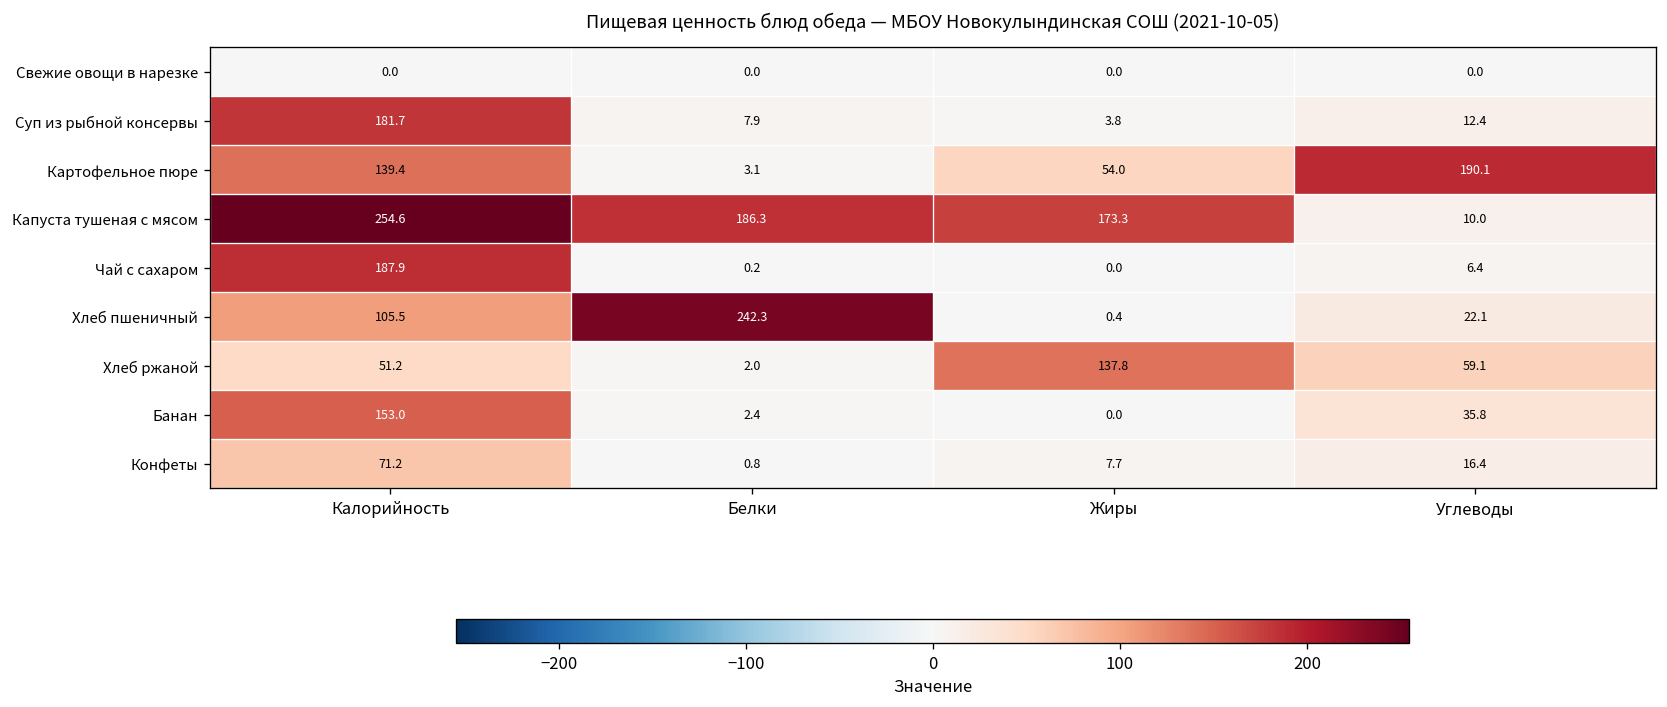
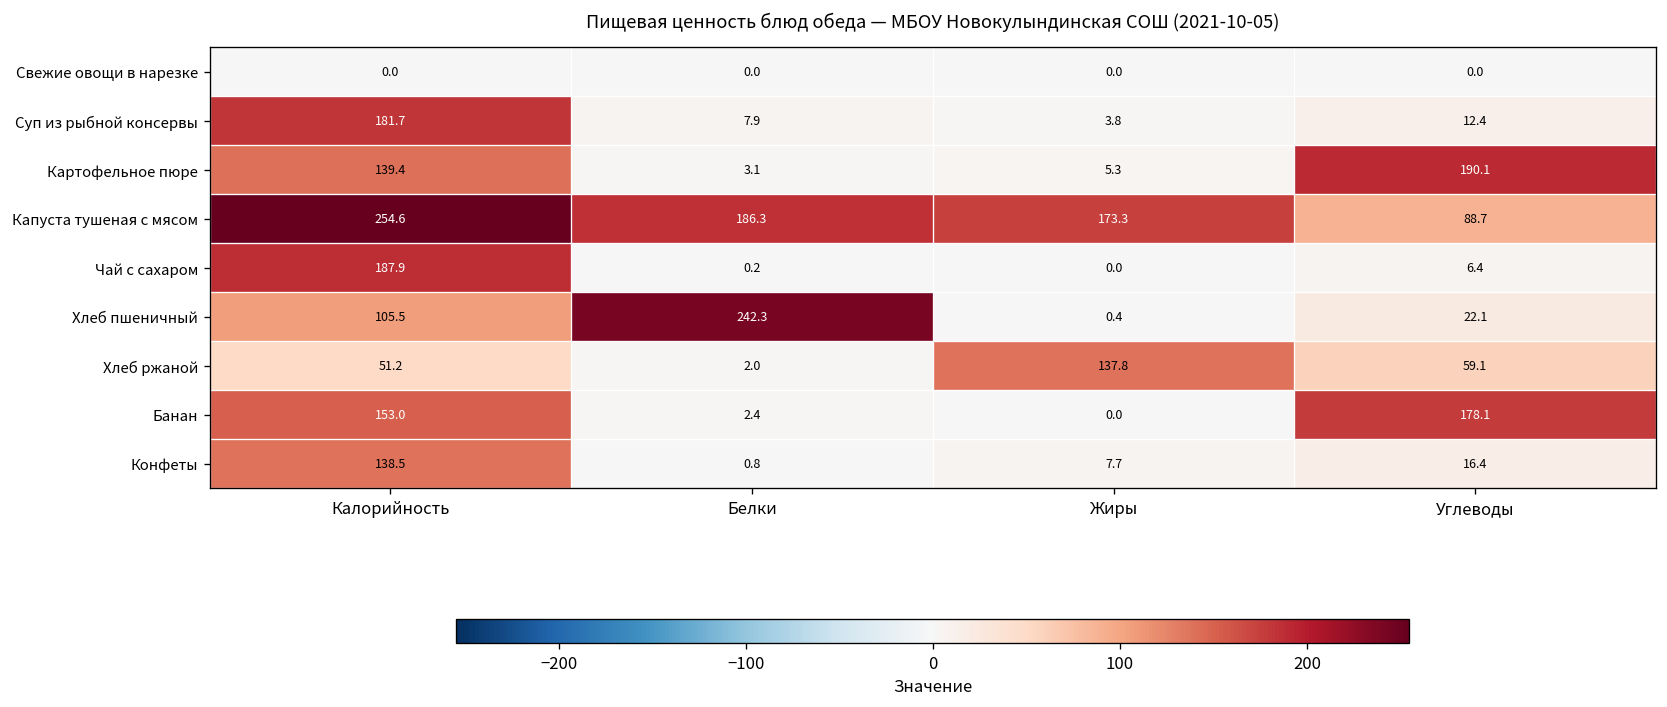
  {
    "Свежие овощи в нарезке": {
      "Калорийность": 0.0,
      "Белки": 0.0,
      "Жиры": 0.0,
      "Углеводы": 0.0
    },
    "Суп из рыбной консервы": {
      "Калорийность": 181.7,
      "Белки": 7.9,
      "Жиры": 3.8,
      "Углеводы": 12.4
    },
    "Картофельное пюре": {
      "Калорийность": 139.4,
      "Белки": 3.1,
-     "Жиры": 54.0,
+     "Жиры": 5.3,
      "Углеводы": 190.1
    },
    "Капуста тушеная с мясом": {
      "Калорийность": 254.6,
      "Белки": 186.3,
      "Жиры": 173.3,
-     "Углеводы": 10.0
+     "Углеводы": 88.7
    },
    "Чай с сахаром": {
      "Калорийность": 187.9,
      "Белки": 0.2,
      "Жиры": 0.0,
      "Углеводы": 6.4
    },
    "Хлеб пшеничный": {
      "Калорийность": 105.5,
      "Белки": 242.3,
      "Жиры": 0.4,
      "Углеводы": 22.1
    },
    "Хлеб ржаной": {
      "Калорийность": 51.2,
      "Белки": 2.0,
      "Жиры": 137.8,
      "Углеводы": 59.1
    },
    "Банан": {
      "Калорийность": 153.0,
      "Белки": 2.4,
      "Жиры": 0.0,
-     "Углеводы": 35.8
+     "Углеводы": 178.1
    },
    "Конфеты": {
-     "Калорийность": 71.2,
+     "Калорийность": 138.5,
      "Белки": 0.8,
      "Жиры": 7.7,
      "Углеводы": 16.4
    }
  }
